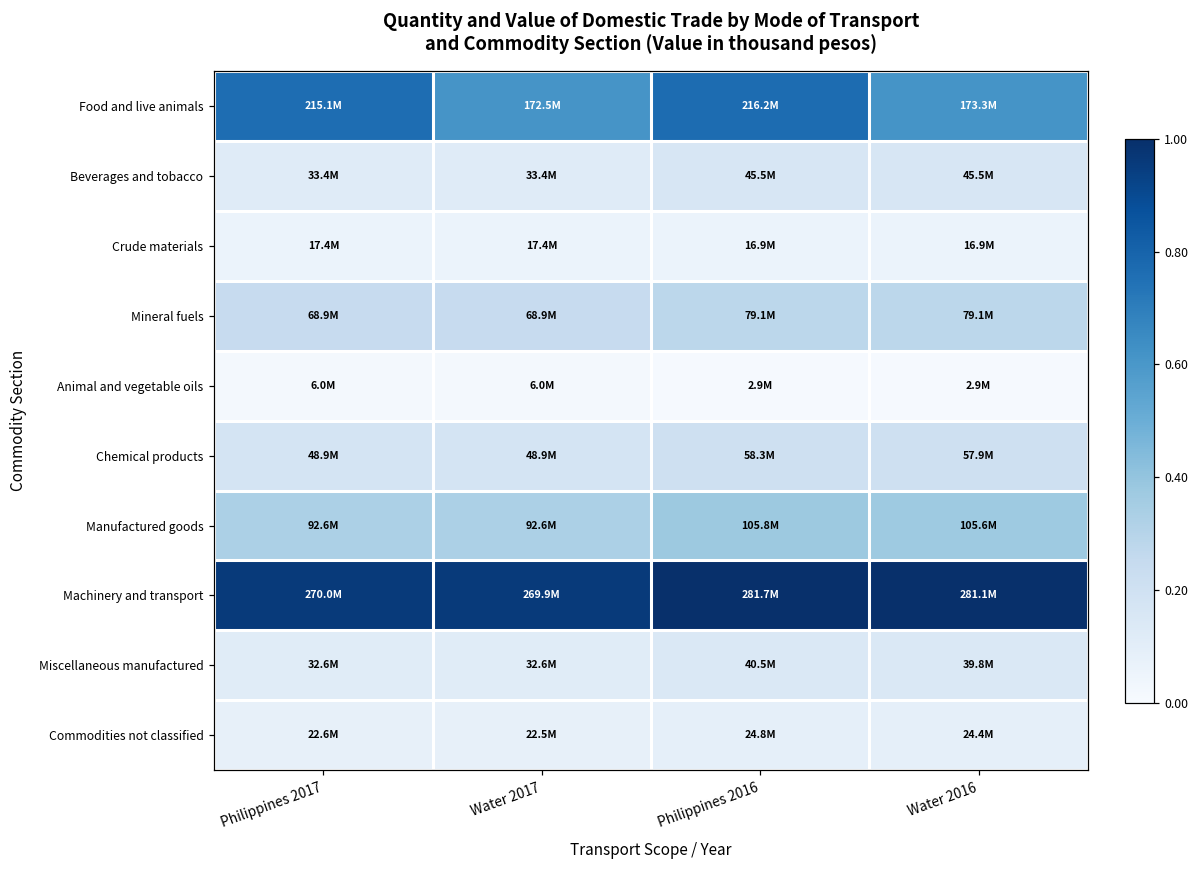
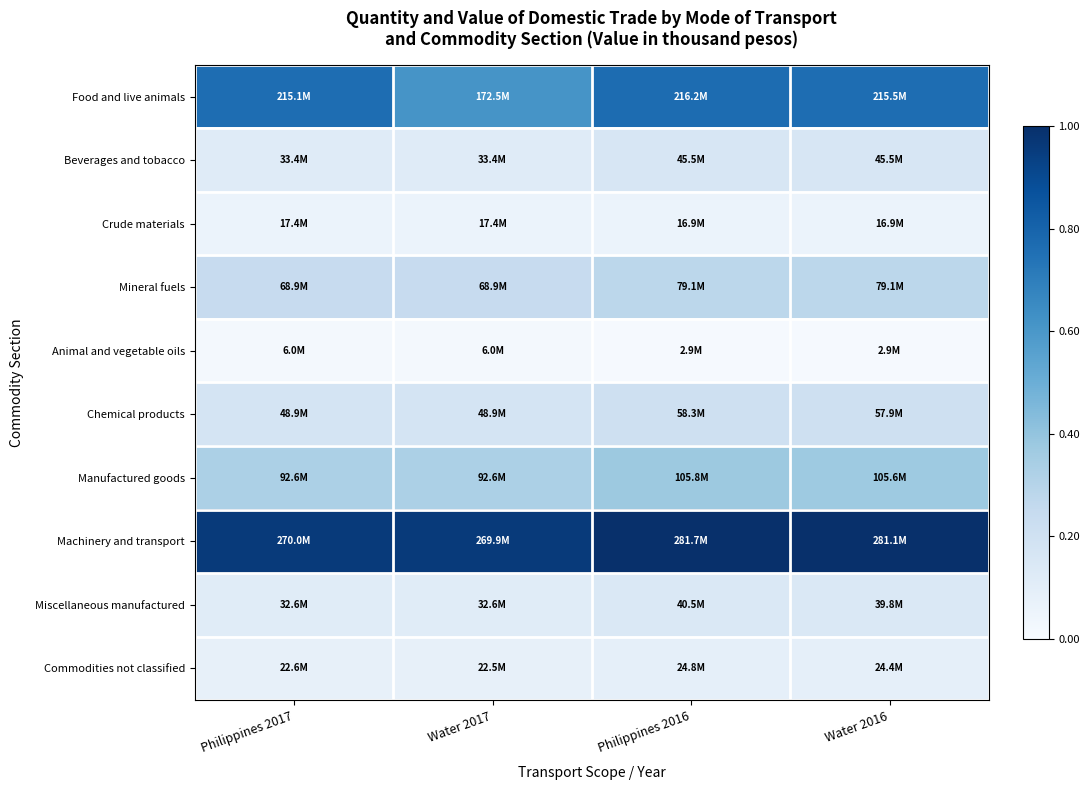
  {
    "Food and live animals": {
      "Philippines 2017": "215.1M",
      "Water 2017": "172.5M",
      "Philippines 2016": "216.2M",
-     "Water 2016": "173.3M"
+     "Water 2016": "215.5M"
    },
    "Beverages and tobacco": {
      "Philippines 2017": "33.4M",
      "Water 2017": "33.4M",
      "Philippines 2016": "45.5M",
      "Water 2016": "45.5M"
    },
    "Crude materials": {
      "Philippines 2017": "17.4M",
      "Water 2017": "17.4M",
      "Philippines 2016": "16.9M",
      "Water 2016": "16.9M"
    },
    "Mineral fuels": {
      "Philippines 2017": "68.9M",
      "Water 2017": "68.9M",
      "Philippines 2016": "79.1M",
      "Water 2016": "79.1M"
    },
    "Animal and vegetable oils": {
      "Philippines 2017": "6.0M",
      "Water 2017": "6.0M",
      "Philippines 2016": "2.9M",
      "Water 2016": "2.9M"
    },
    "Chemical products": {
      "Philippines 2017": "48.9M",
      "Water 2017": "48.9M",
      "Philippines 2016": "58.3M",
      "Water 2016": "57.9M"
    },
    "Manufactured goods": {
      "Philippines 2017": "92.6M",
      "Water 2017": "92.6M",
      "Philippines 2016": "105.8M",
      "Water 2016": "105.6M"
    },
    "Machinery and transport": {
      "Philippines 2017": "270.0M",
      "Water 2017": "269.9M",
      "Philippines 2016": "281.7M",
      "Water 2016": "281.1M"
    },
    "Miscellaneous manufactured": {
      "Philippines 2017": "32.6M",
      "Water 2017": "32.6M",
      "Philippines 2016": "40.5M",
      "Water 2016": "39.8M"
    },
    "Commodities not classified": {
      "Philippines 2017": "22.6M",
      "Water 2017": "22.5M",
      "Philippines 2016": "24.8M",
      "Water 2016": "24.4M"
    }
  }
